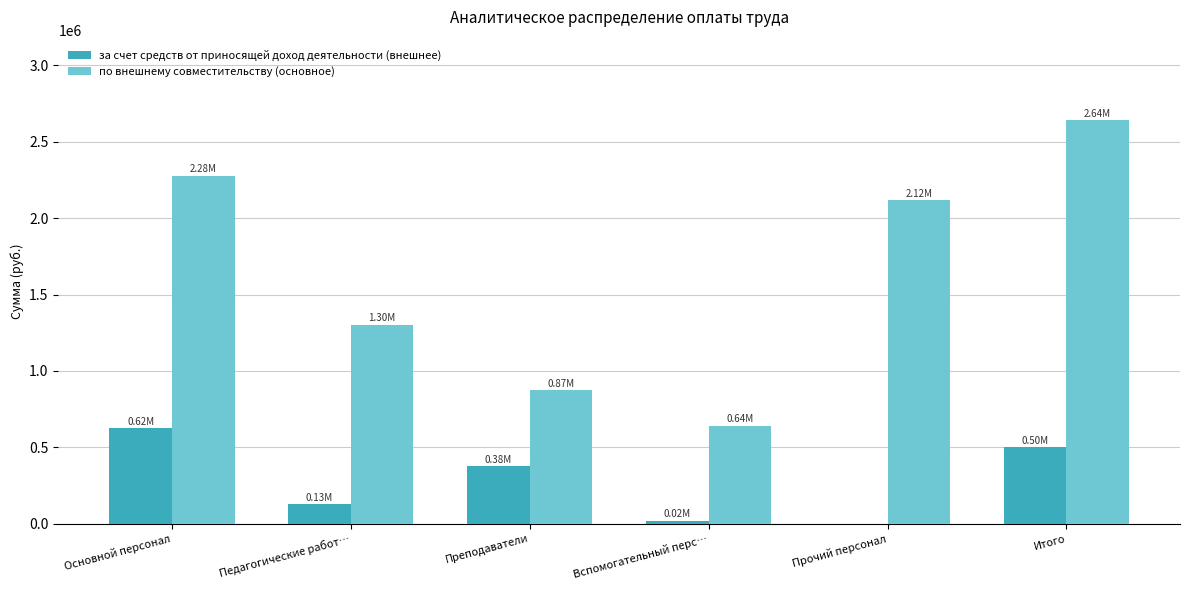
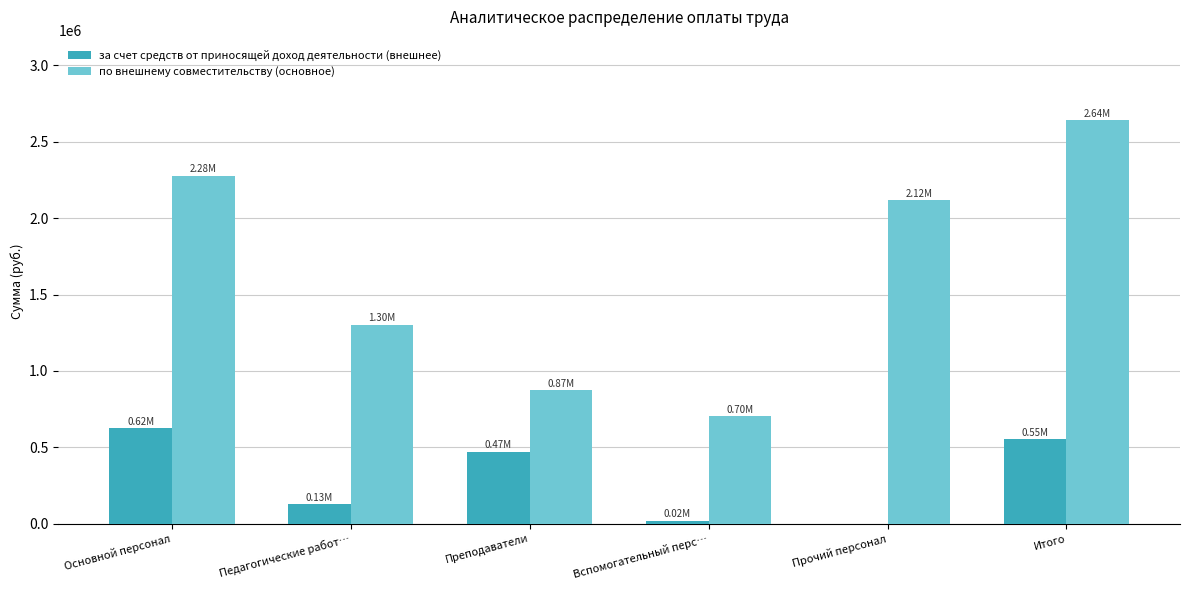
  {
    "за счет средств от приносящей доход деятельности (внешнее)": {
      "Основной персонал": "0.62M",
      "Педагогические работ…": "0.13M",
-     "Преподаватели": "0.38M",
+     "Преподаватели": "0.47M",
      "Вспомогательный перс…": "0.02M",
-     "Итого": "0.50M"
+     "Итого": "0.55M"
    },
    "по внешнему совместительству (основное)": {
      "Основной персонал": "2.28M",
      "Педагогические работ…": "1.30M",
      "Преподаватели": "0.87M",
-     "Вспомогательный перс…": "0.64M",
+     "Вспомогательный перс…": "0.70M",
      "Прочий персонал": "2.12M",
      "Итого": "2.64M"
    }
  }
